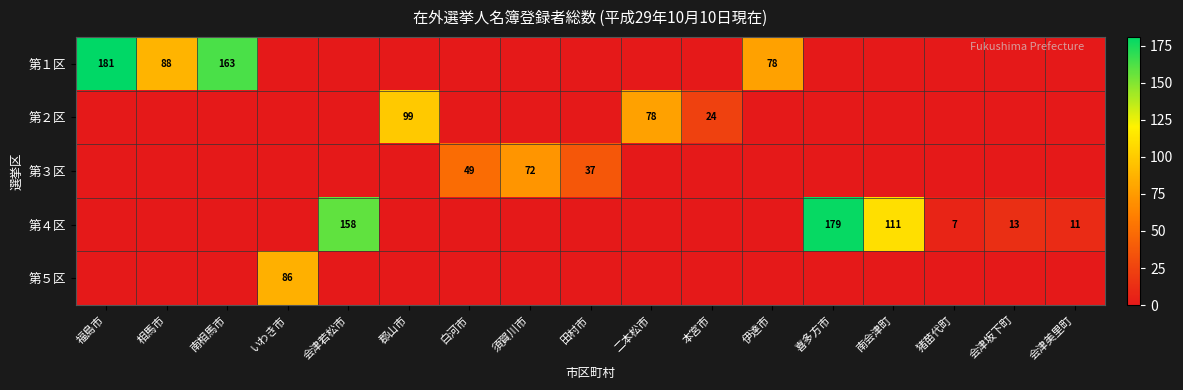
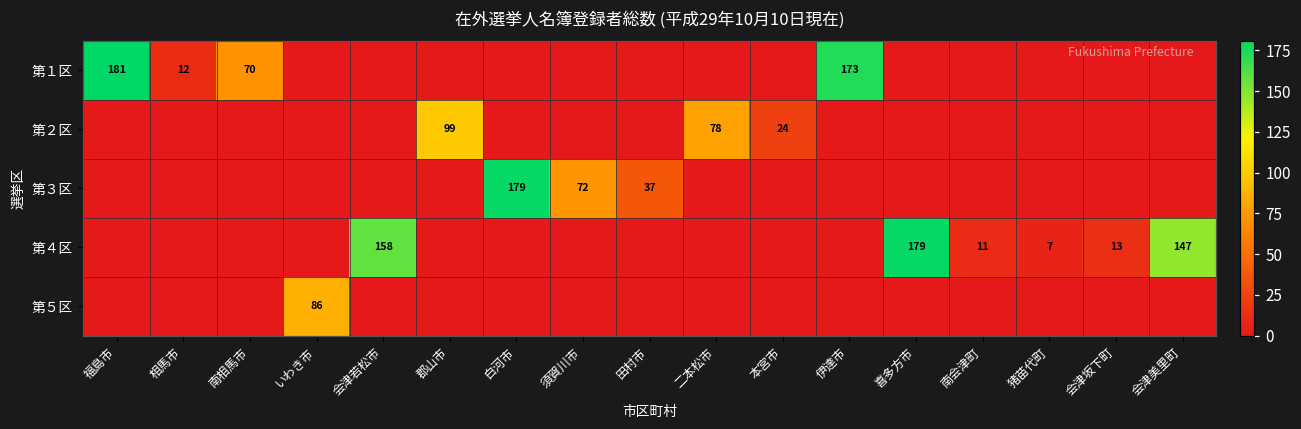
  {
    "第１区": {
      "福島市": 181,
-     "相馬市": 88,
-     "南相馬市": 163,
-     "伊達市": 78
+     "相馬市": 12,
+     "南相馬市": 70,
+     "伊達市": 173
    },
    "第２区": {
      "郡山市": 99,
      "二本松市": 78,
      "本宮市": 24
    },
    "第３区": {
-     "白河市": 49,
+     "白河市": 179,
      "須賀川市": 72,
      "田村市": 37
    },
    "第４区": {
      "会津若松市": 158,
      "喜多方市": 179,
-     "南会津町": 111,
+     "南会津町": 11,
      "猪苗代町": 7,
      "会津坂下町": 13,
-     "会津美里町": 11
+     "会津美里町": 147
    },
    "第５区": {
      "いわき市": 86
    }
  }
